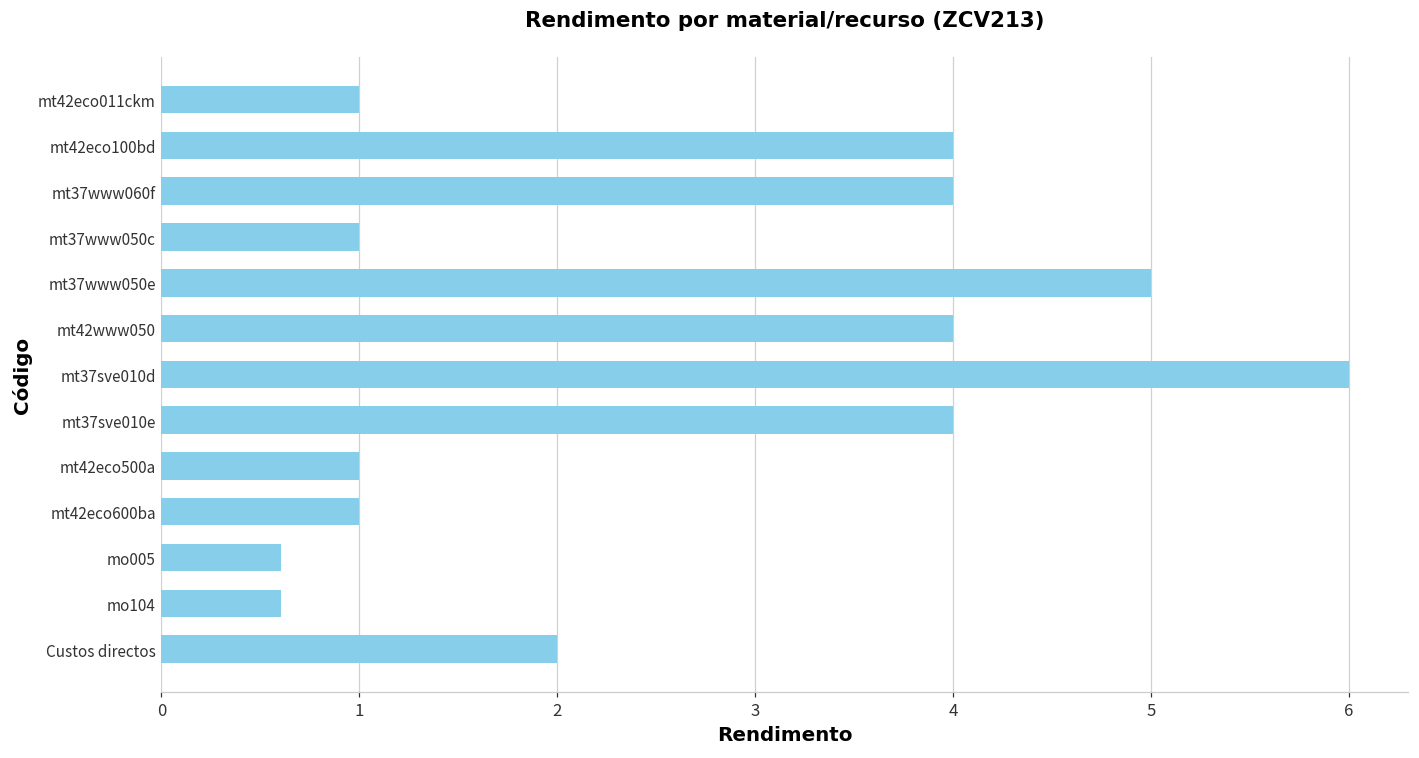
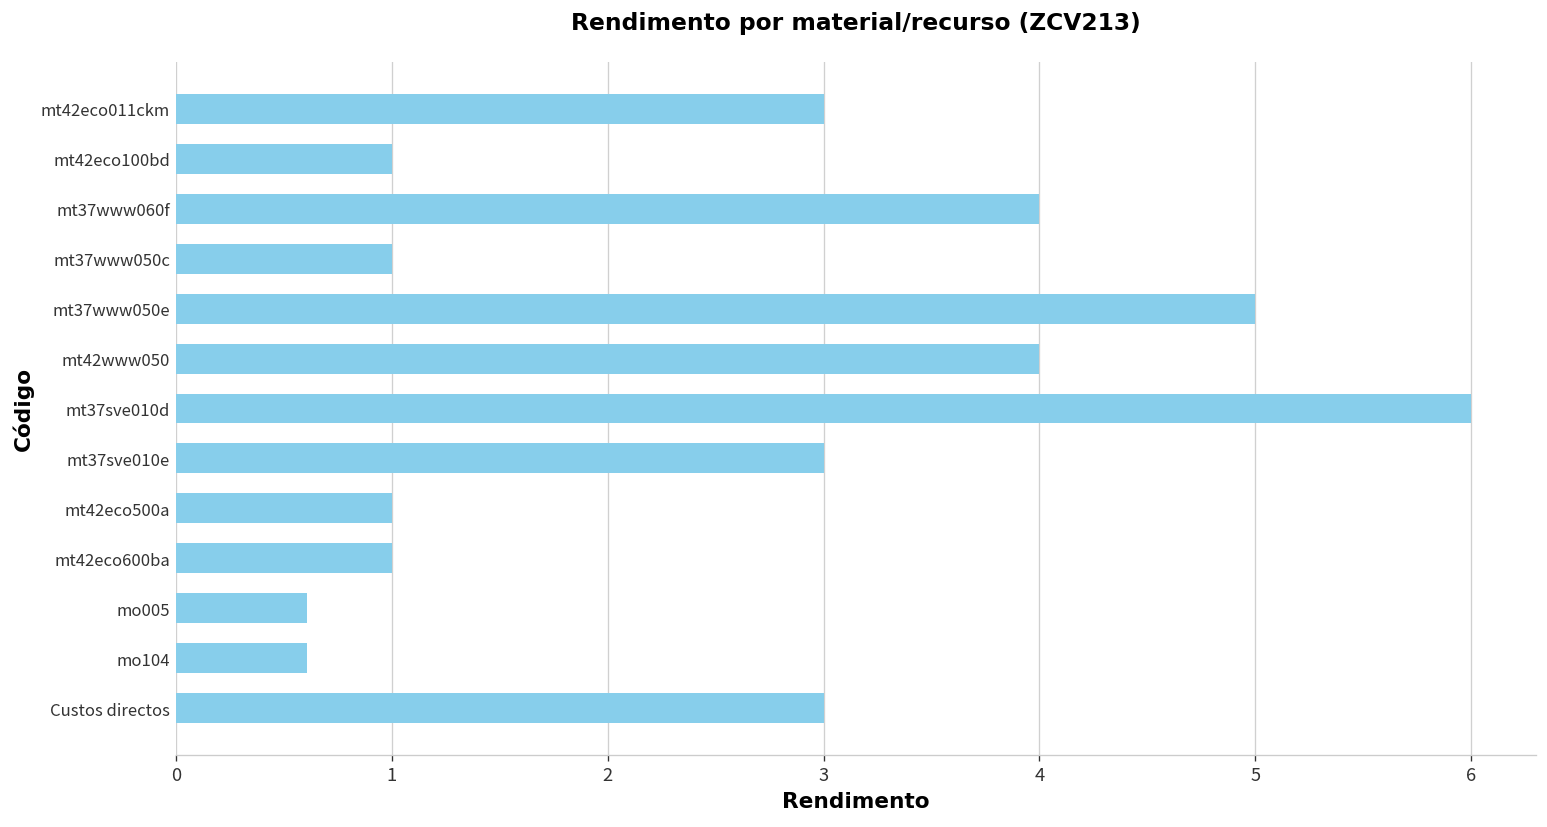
  {
-   "mt42eco011ckm": 1,
-   "mt42eco100bd": 4,
+   "mt42eco011ckm": 3,
+   "mt42eco100bd": 1,
    "mt37www060f": 4,
    "mt37www050c": 1,
    "mt37www050e": 5,
    "mt42www050": 4,
    "mt37sve010d": 6,
-   "mt37sve010e": 4,
+   "mt37sve010e": 3,
    "mt42eco500a": 1,
    "mt42eco600ba": 1,
    "mo005": 0.61,
    "mo104": 0.61,
-   "Custos directos": 2
+   "Custos directos": 3
  }
